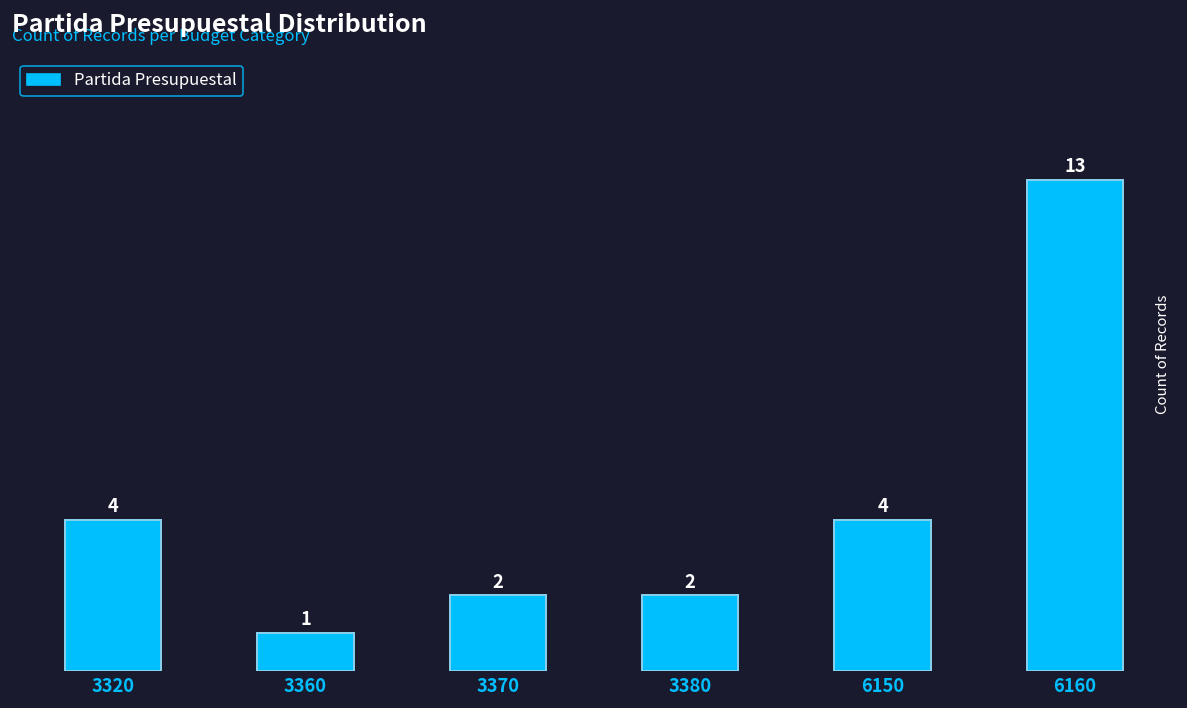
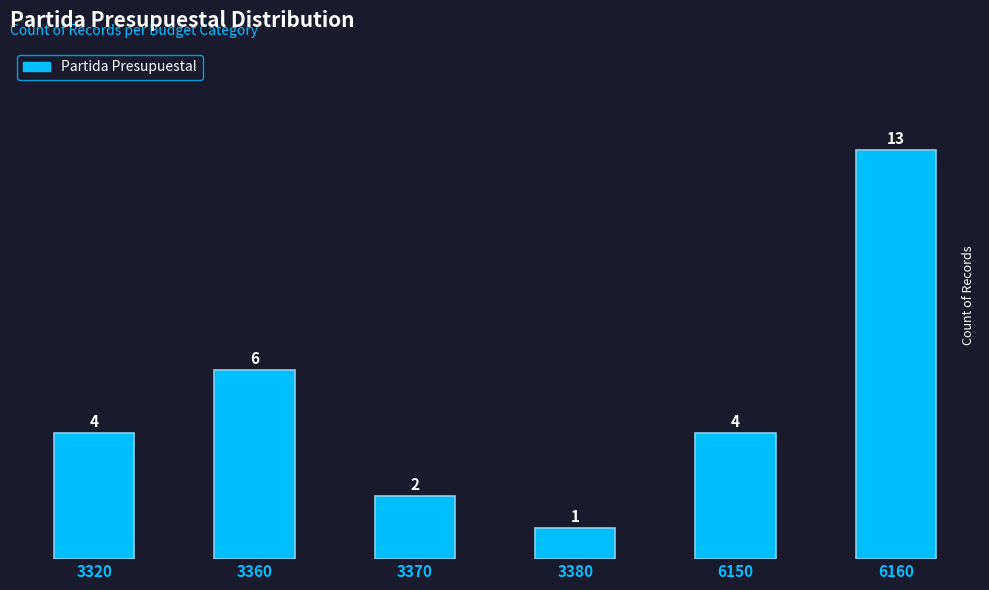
  {
    "3320": 4,
-   "3360": 1,
+   "3360": 6,
    "3370": 2,
-   "3380": 2,
+   "3380": 1,
    "6150": 4,
    "6160": 13
  }
